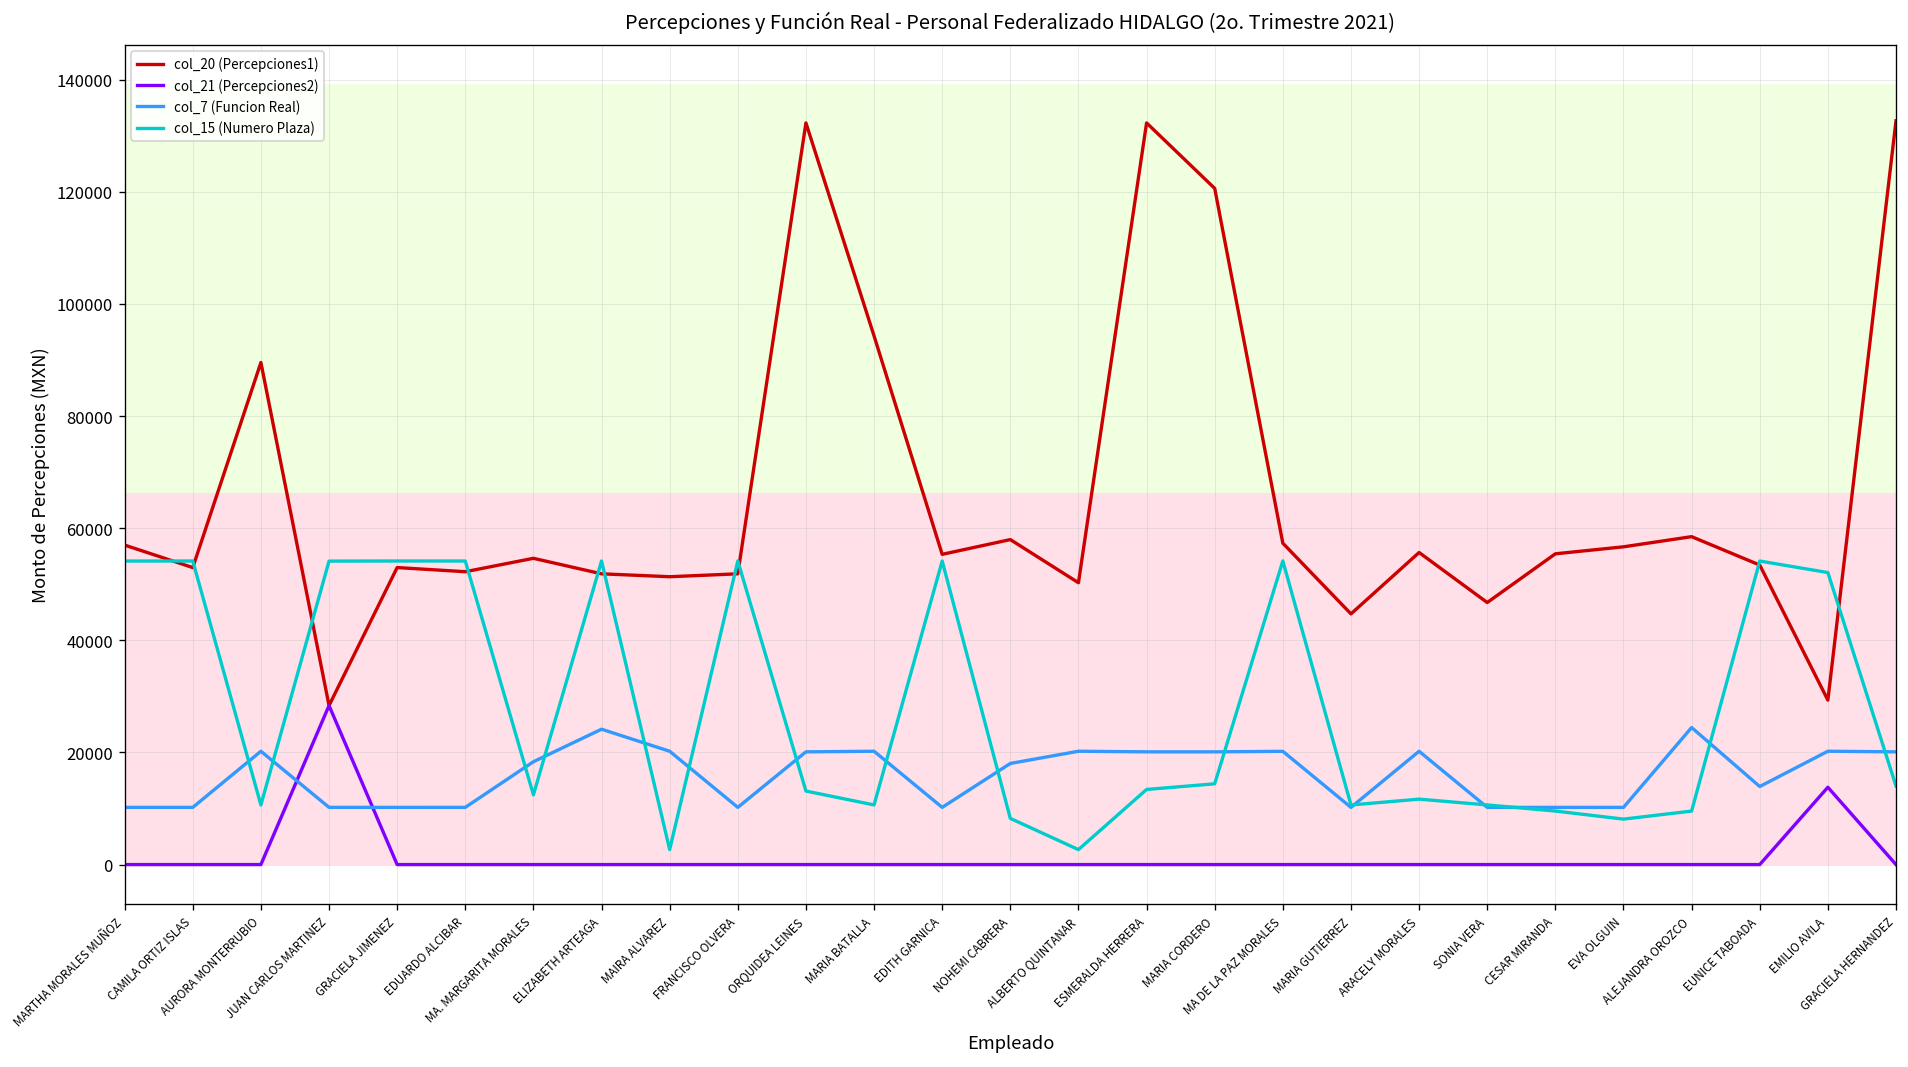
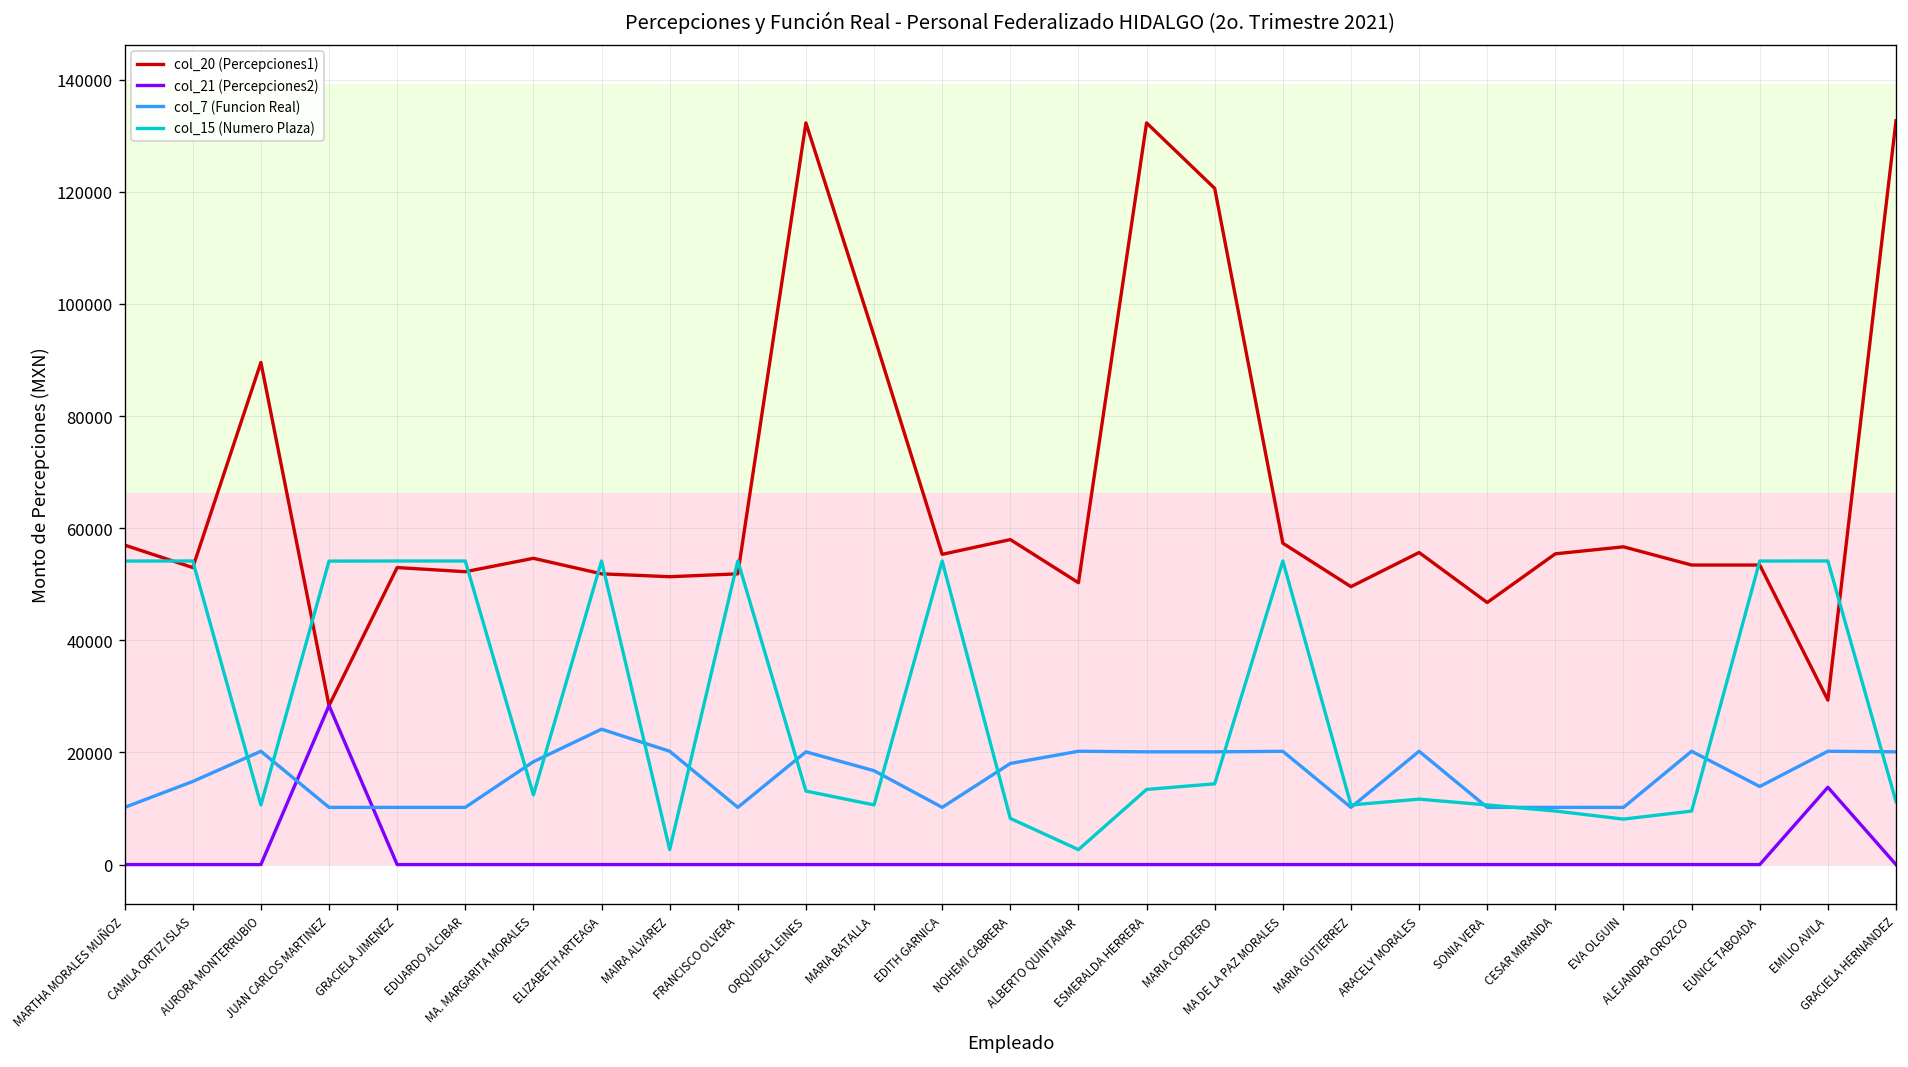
  {
    "col_20 (Percepciones1)": {
      "MARTHA MORALES MUÑOZ": 57000,
      "CAMILA ORTIZ ISLAS": 53000,
      "AURORA MONTERRUBIO": 90000,
      "GRACIELA JIMENEZ": 53000,
      "EDUARDO ALCIBAR": 52000,
      "MA. MARGARITA MORALES": 55000,
      "ELIZABETH ARTEAGA": 52000,
      "MAIRA ALVAREZ": 51000,
      "FRANCISCO OLVERA": 52000,
      "ORQUIDEA LEINES": 132000,
      "MARIA BATALLA": 94000,
      "EDITH GARNICA": 55000,
      "NOHEMI CABRERA": 58000,
      "ALBERTO QUINTANAR": 50000,
      "ESMERALDA HERRERA": 132000,
      "MARIA CORDERO": 121000,
      "MA DE LA PAZ MORALES": 57000,
-     "MARIA GUTIERREZ": 45000,
+     "MARIA GUTIERREZ": 50000,
      "ARACELY MORALES": 56000,
      "SONIA VERA": 47000,
      "CESAR MIRANDA": 55000,
      "EVA OLGUIN": 57000,
-     "ALEJANDRA OROZCO": 58000,
+     "ALEJANDRA OROZCO": 53000,
      "EUNICE TABOADA": 53000,
      "EMILIO AVILA": 29000,
      "GRACIELA HERNANDEZ": 133000
    },
    "col_21 (Percepciones2)": {
      "MARTHA MORALES MUÑOZ": 0,
      "CAMILA ORTIZ ISLAS": 0,
      "AURORA MONTERRUBIO": 0,
      "GRACIELA JIMENEZ": 0,
      "EDUARDO ALCIBAR": 0,
      "MA. MARGARITA MORALES": 0,
      "ELIZABETH ARTEAGA": 0,
      "MAIRA ALVAREZ": 0,
      "FRANCISCO OLVERA": 0,
      "ORQUIDEA LEINES": 0,
      "MARIA BATALLA": 0,
      "EDITH GARNICA": 0,
      "NOHEMI CABRERA": 0,
      "ALBERTO QUINTANAR": 0,
      "ESMERALDA HERRERA": 0,
      "MARIA CORDERO": 0,
      "MA DE LA PAZ MORALES": 0,
      "MARIA GUTIERREZ": 0,
      "ARACELY MORALES": 0,
      "SONIA VERA": 0,
      "CESAR MIRANDA": 0,
      "EVA OLGUIN": 0,
      "ALEJANDRA OROZCO": 0,
      "EUNICE TABOADA": 0,
      "EMILIO AVILA": 14000,
      "GRACIELA HERNANDEZ": 0
    },
    "col_7 (Funcion Real)": {
      "MARTHA MORALES MUÑOZ": 10000,
-     "CAMILA ORTIZ ISLAS": 10000,
+     "CAMILA ORTIZ ISLAS": 15000,
      "AURORA MONTERRUBIO": 20000,
      "JUAN CARLOS MARTINEZ": 10000,
      "GRACIELA JIMENEZ": 10000,
      "EDUARDO ALCIBAR": 10000,
      "MA. MARGARITA MORALES": 18000,
      "ELIZABETH ARTEAGA": 24000,
      "MAIRA ALVAREZ": 20000,
      "FRANCISCO OLVERA": 10000,
      "ORQUIDEA LEINES": 20000,
-     "MARIA BATALLA": 20000,
+     "MARIA BATALLA": 17000,
      "EDITH GARNICA": 10000,
      "NOHEMI CABRERA": 18000,
      "ALBERTO QUINTANAR": 20000,
      "ESMERALDA HERRERA": 20000,
      "MARIA CORDERO": 20000,
      "MA DE LA PAZ MORALES": 20000,
      "ARACELY MORALES": 20000,
      "CESAR MIRANDA": 10000,
      "EVA OLGUIN": 10000,
-     "ALEJANDRA OROZCO": 24000,
+     "ALEJANDRA OROZCO": 20000,
      "EUNICE TABOADA": 14000,
      "EMILIO AVILA": 20000,
      "GRACIELA HERNANDEZ": 20000
    },
    "col_15 (Numero Plaza)": {
      "MARTHA MORALES MUÑOZ": 54000,
      "CAMILA ORTIZ ISLAS": 54000,
      "AURORA MONTERRUBIO": 11000,
      "JUAN CARLOS MARTINEZ": 54000,
      "GRACIELA JIMENEZ": 54000,
      "EDUARDO ALCIBAR": 54000,
      "MA. MARGARITA MORALES": 12000,
      "ELIZABETH ARTEAGA": 54000,
      "MAIRA ALVAREZ": 3000,
      "FRANCISCO OLVERA": 54000,
      "ORQUIDEA LEINES": 13000,
      "MARIA BATALLA": 11000,
      "EDITH GARNICA": 54000,
      "NOHEMI CABRERA": 8000,
      "ALBERTO QUINTANAR": 3000,
      "ESMERALDA HERRERA": 13000,
      "MARIA CORDERO": 14000,
      "MA DE LA PAZ MORALES": 54000,
      "ARACELY MORALES": 12000,
      "CESAR MIRANDA": 10000,
      "EVA OLGUIN": 8000,
      "ALEJANDRA OROZCO": 10000,
      "EUNICE TABOADA": 54000,
-     "EMILIO AVILA": 52000,
-     "GRACIELA HERNANDEZ": 14000
+     "EMILIO AVILA": 54000,
+     "GRACIELA HERNANDEZ": 11000
    }
  }
